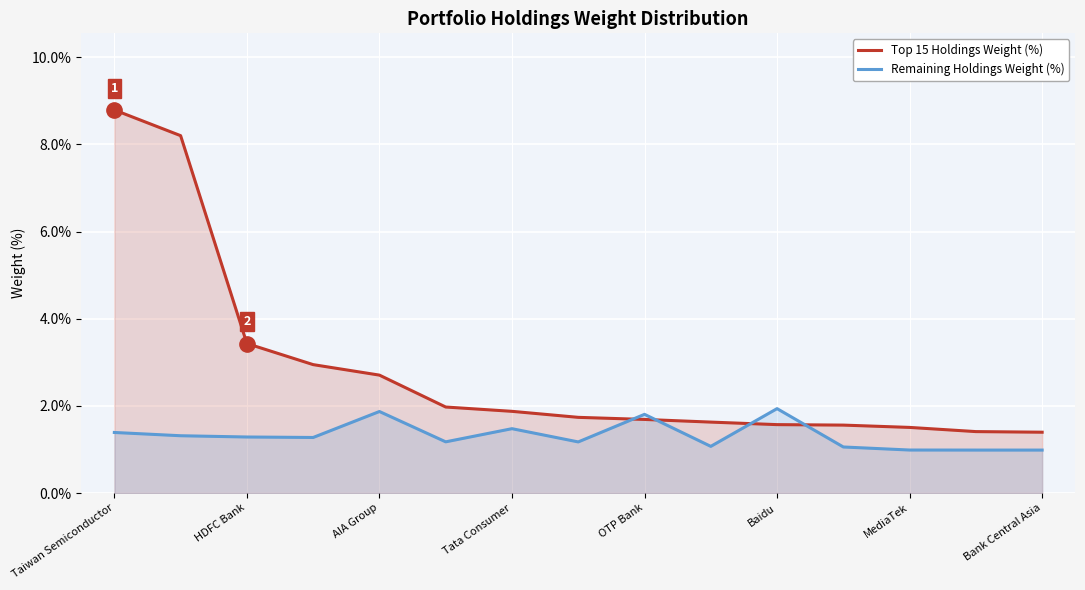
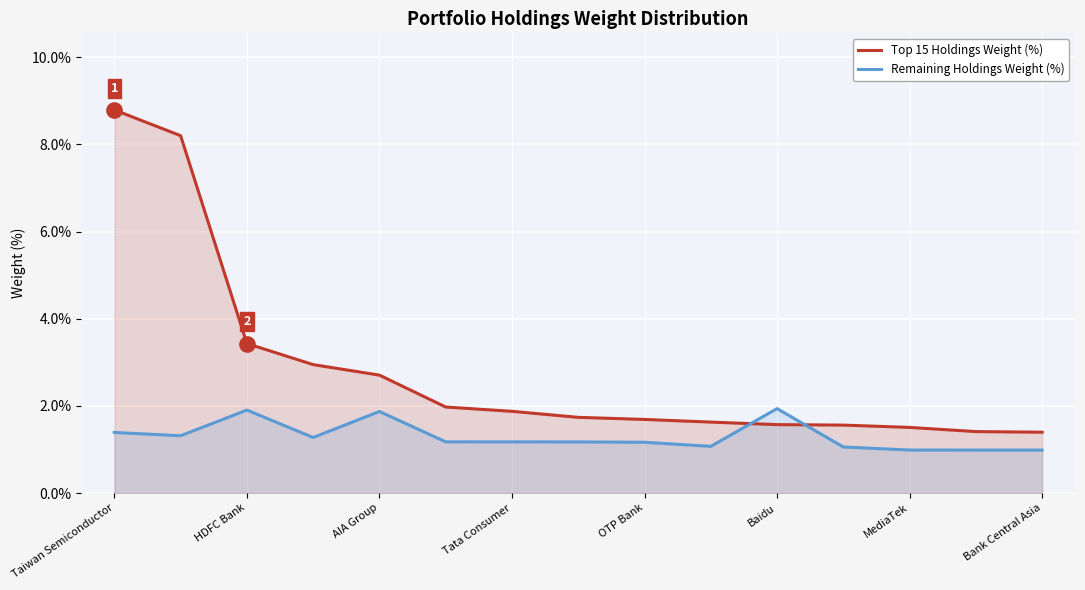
  {
    "Remaining Holdings Weight (%)": {
      "Taiwan Semiconductor": "1.4%",
-     "HDFC Bank": "1.3%",
+     "HDFC Bank": "1.9%",
      "AIA Group": "1.9%",
-     "Tata Consumer": "1.5%",
-     "OTP Bank": "1.8%",
+     "Tata Consumer": "1.2%",
+     "OTP Bank": "1.2%",
      "Baidu": "1.9%",
      "MediaTek": "1.0%",
      "Bank Central Asia": "1.0%"
    }
  }
